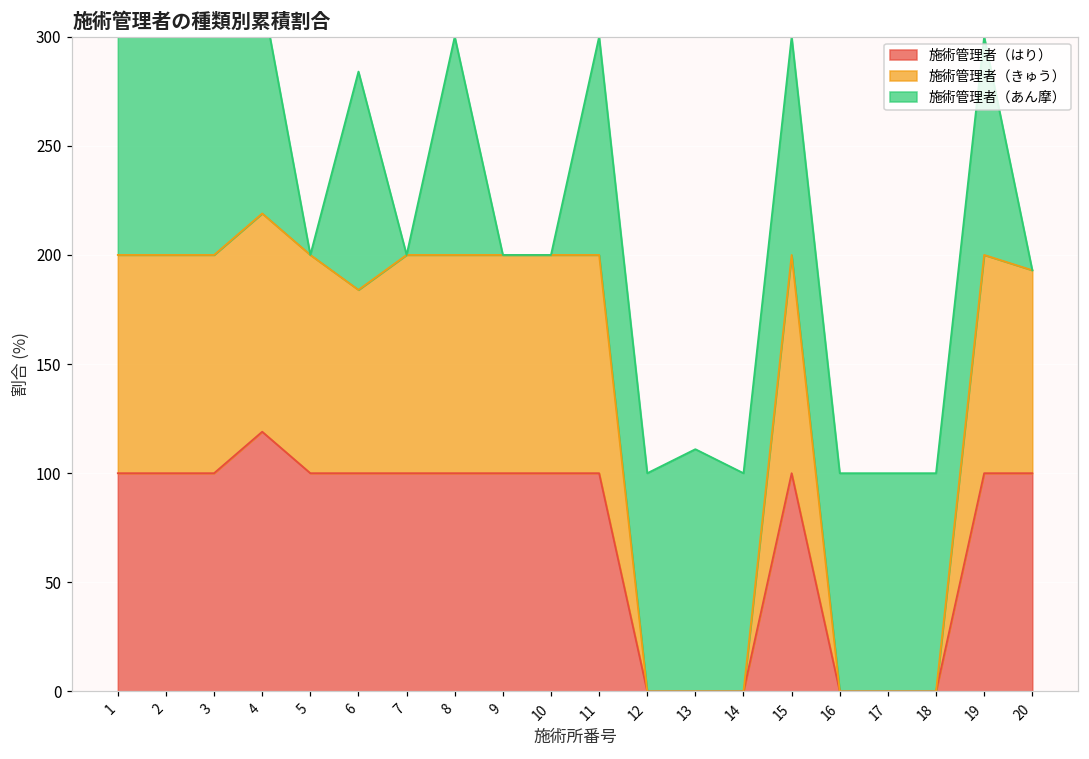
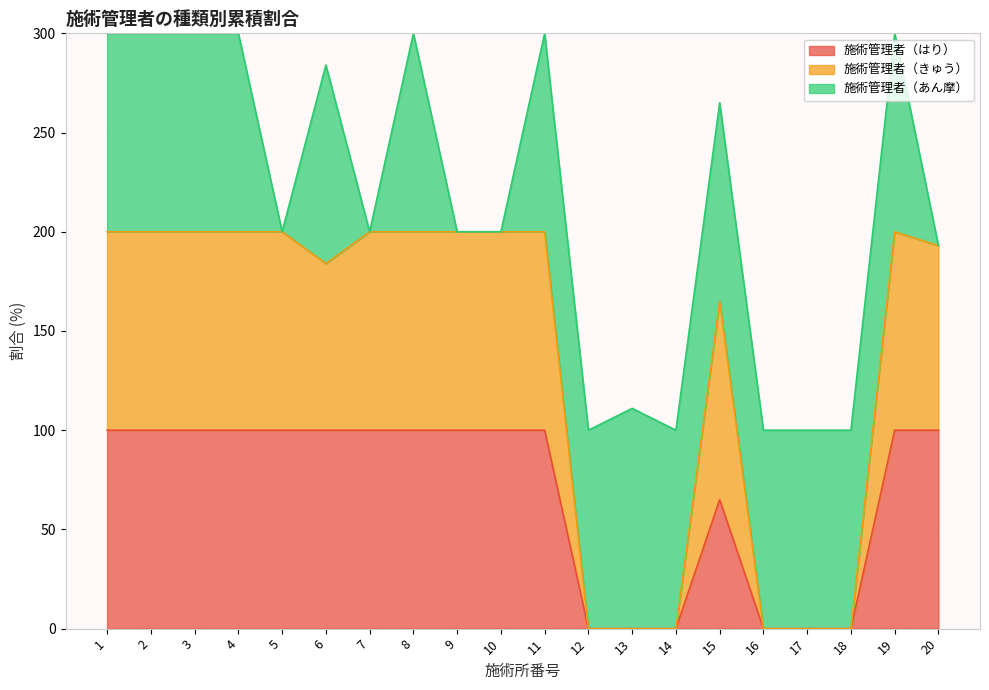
  {
    "施術管理者（はり）": {
      "1": 100,
      "2": 100,
      "3": 100,
-     "4": 119,
+     "4": 100,
      "5": 100,
      "6": 100,
      "7": 100,
      "8": 100,
      "9": 100,
      "10": 100,
      "11": 100,
-     "15": 100,
+     "15": 65,
      "19": 100,
      "20": 100
    },
    "施術管理者（きゅう）": {
      "1": 100,
      "2": 100,
      "3": 100,
      "4": 100,
      "6": 84,
      "8": 100,
      "11": 100,
      "15": 100,
      "19": 100
    },
    "施術管理者（あん摩）": {
      "1": 100,
      "2": 100,
      "3": 100,
      "6": 100,
      "8": 100,
      "11": 100,
      "12": 100,
      "13": 111,
      "14": 100,
      "15": 100,
      "16": 100,
      "17": 100,
      "18": 100,
      "19": 100
    }
  }
